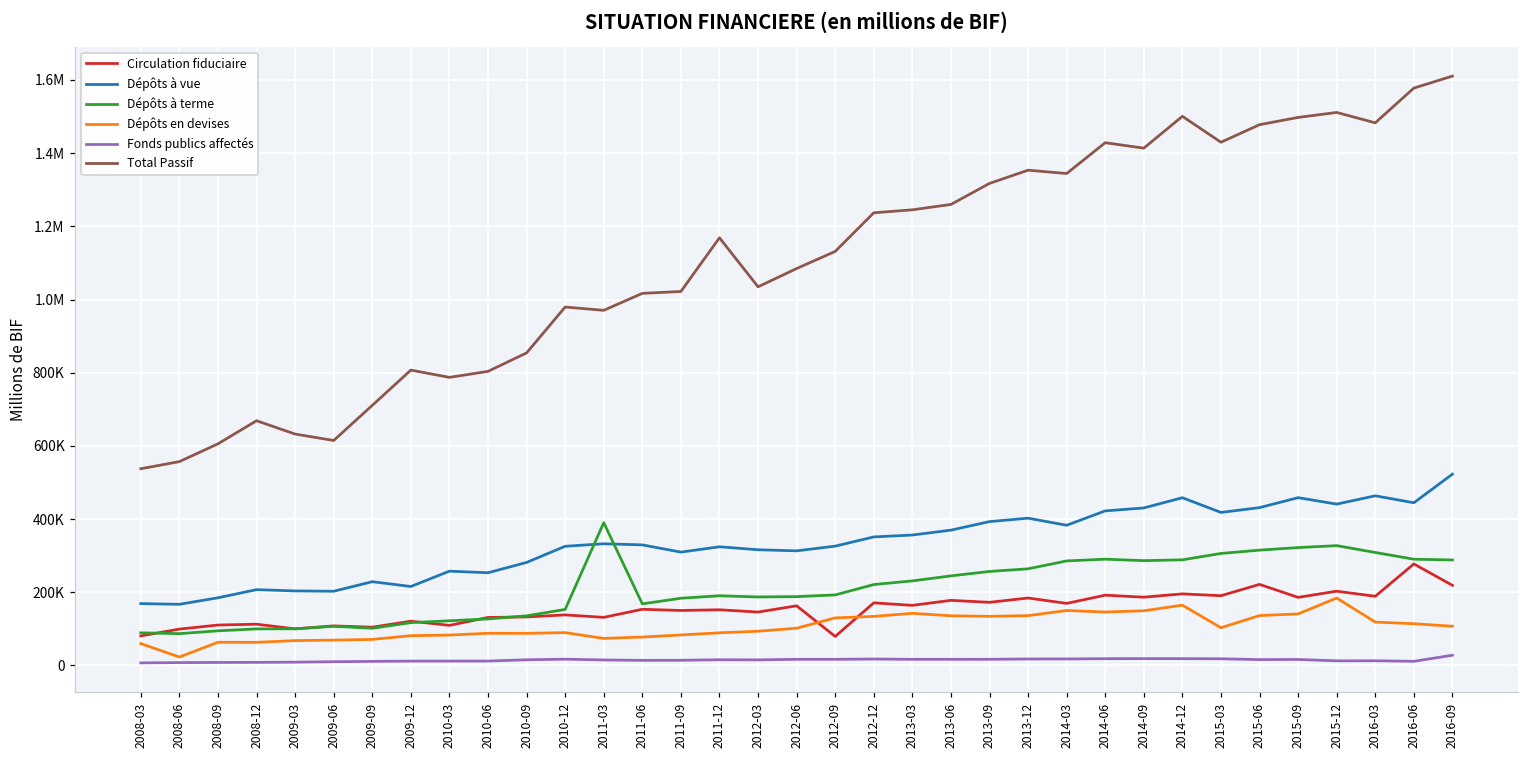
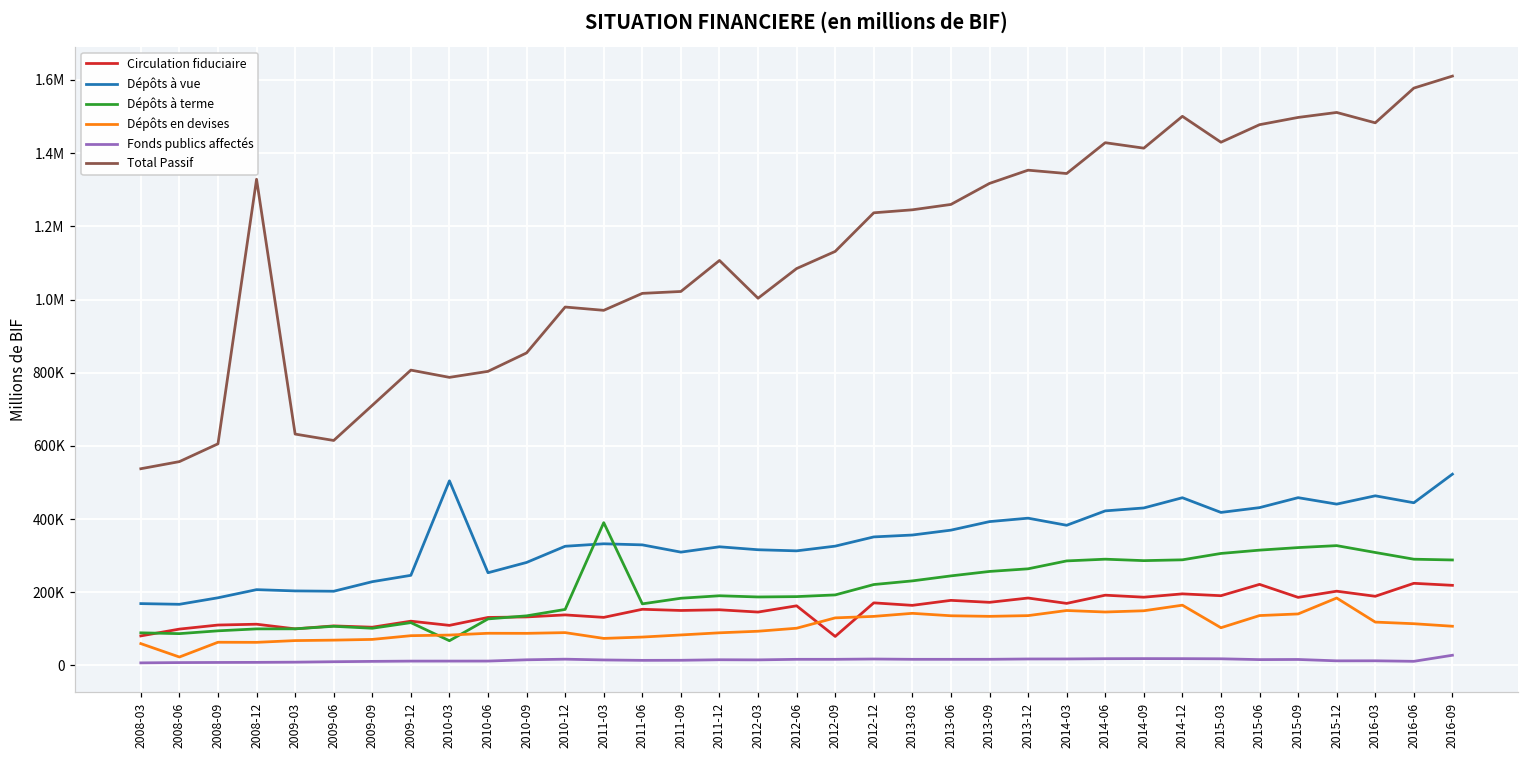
  {
    "Circulation fiduciaire": {
      "2008-03": 80000,
      "2008-06": 100000,
      "2008-09": 110000,
      "2008-12": 110000,
      "2010-03": 110000,
      "2010-12": 140000,
      "2011-03": 130000,
      "2011-06": 150000,
      "2011-09": 150000,
      "2011-12": 150000,
      "2012-03": 150000,
      "2012-06": 160000,
      "2012-09": 80000,
      "2012-12": 170000,
      "2013-03": 160000,
      "2013-06": 180000,
      "2013-09": 170000,
      "2013-12": 180000,
      "2014-03": 170000,
      "2014-06": 190000,
      "2014-09": 190000,
      "2014-12": 200000,
      "2015-03": 190000,
      "2015-06": 220000,
      "2015-09": 190000,
      "2015-12": 200000,
      "2016-03": 190000,
-     "2016-06": 280000,
+     "2016-06": 220000,
      "2016-09": 220000
    },
    "Dépôts à vue": {
      "2008-03": 170000,
      "2008-06": 170000,
      "2008-09": 180000,
      "2008-12": 210000,
      "2009-03": 200000,
      "2009-06": 200000,
      "2009-09": 230000,
-     "2009-12": 220000,
-     "2010-03": 260000,
+     "2009-12": 250000,
+     "2010-03": 500000,
      "2010-06": 250000,
      "2010-09": 280000,
      "2010-12": 330000,
      "2011-03": 330000,
      "2011-06": 330000,
      "2011-09": 310000,
      "2011-12": 320000,
      "2012-03": 320000,
      "2012-06": 310000,
      "2012-09": 330000,
      "2012-12": 350000,
      "2013-03": 360000,
      "2013-06": 370000,
      "2013-09": 390000,
      "2013-12": 400000,
      "2014-03": 380000,
      "2014-06": 420000,
      "2014-09": 430000,
      "2014-12": 460000,
      "2015-03": 420000,
      "2015-06": 430000,
      "2015-09": 460000,
      "2015-12": 440000,
      "2016-03": 460000,
      "2016-06": 440000,
      "2016-09": 520000
    },
    "Dépôts à terme": {
      "2008-03": 90000,
      "2008-06": 90000,
      "2008-09": 90000,
      "2008-12": 100000,
-     "2010-03": 120000,
+     "2010-03": 70000,
      "2010-12": 150000,
      "2011-03": 390000,
      "2011-06": 170000,
      "2011-09": 180000,
      "2011-12": 190000,
      "2012-03": 190000,
      "2012-06": 190000,
      "2012-09": 190000,
      "2012-12": 220000,
      "2013-03": 230000,
      "2013-06": 240000,
      "2013-09": 260000,
      "2013-12": 260000,
      "2014-03": 290000,
      "2014-06": 290000,
      "2014-09": 290000,
      "2014-12": 290000,
      "2015-03": 310000,
      "2015-06": 320000,
      "2015-09": 320000,
      "2015-12": 330000,
      "2016-03": 310000,
      "2016-06": 290000,
      "2016-09": 290000
    },
    "Dépôts en devises": {
      "2008-03": 60000,
      "2008-06": 20000,
      "2008-09": 60000,
      "2008-12": 60000,
      "2009-03": 70000,
      "2009-06": 70000,
      "2009-09": 70000,
      "2009-12": 80000,
      "2010-03": 80000,
      "2010-06": 90000,
      "2010-09": 90000,
      "2010-12": 90000,
      "2011-03": 70000,
      "2011-06": 80000,
      "2011-09": 80000,
      "2011-12": 90000,
      "2012-03": 90000,
      "2012-06": 100000,
      "2012-09": 130000,
      "2012-12": 130000,
      "2013-03": 140000,
      "2013-06": 140000,
      "2013-09": 130000,
      "2013-12": 140000,
      "2014-03": 150000,
      "2014-06": 150000,
      "2014-09": 150000,
      "2014-12": 160000,
      "2015-03": 100000,
      "2015-06": 140000,
      "2015-09": 140000,
      "2015-12": 180000,
      "2016-03": 120000,
      "2016-06": 110000,
      "2016-09": 110000
    },
    "Fonds publics affectés": {
      "2008-03": 10000,
      "2008-06": 10000,
      "2008-09": 10000,
      "2008-12": 10000,
      "2009-03": 10000,
      "2009-06": 10000,
      "2009-09": 10000,
      "2009-12": 10000,
      "2010-03": 10000,
      "2010-06": 10000,
      "2010-09": 20000,
      "2010-12": 20000,
      "2011-03": 10000,
      "2011-06": 10000,
      "2011-09": 10000,
      "2011-12": 20000,
      "2012-03": 20000,
      "2012-06": 20000,
      "2012-09": 20000,
      "2012-12": 20000,
      "2013-03": 20000,
      "2013-06": 20000,
      "2013-09": 20000,
      "2013-12": 20000,
      "2014-03": 20000,
      "2014-06": 20000,
      "2014-09": 20000,
      "2014-12": 20000,
      "2015-03": 20000,
      "2015-06": 20000,
      "2015-09": 20000,
      "2015-12": 10000,
      "2016-03": 10000,
      "2016-06": 10000,
      "2016-09": 30000
    },
    "Total Passif": {
      "2008-03": 540000,
      "2008-06": 560000,
      "2008-09": 610000,
-     "2008-12": 670000,
+     "2008-12": 1330000,
      "2009-03": 630000,
      "2009-06": 610000,
      "2009-09": 710000,
      "2009-12": 810000,
      "2010-03": 790000,
      "2010-06": 800000,
      "2010-09": 850000,
      "2010-12": 980000,
      "2011-03": 970000,
      "2011-06": 1020000,
      "2011-09": 1020000,
-     "2011-12": 1170000,
-     "2012-03": 1030000,
+     "2011-12": 1110000,
+     "2012-03": 1000000,
      "2012-06": 1080000,
      "2012-09": 1130000,
      "2012-12": 1240000,
      "2013-03": 1250000,
      "2013-06": 1260000,
      "2013-09": 1320000,
      "2013-12": 1350000,
      "2014-03": 1340000,
      "2014-06": 1430000,
      "2014-09": 1410000,
      "2014-12": 1500000,
      "2015-03": 1430000,
      "2015-06": 1480000,
      "2015-09": 1500000,
      "2015-12": 1510000,
      "2016-03": 1480000,
      "2016-06": 1580000,
      "2016-09": 1610000
    }
  }
